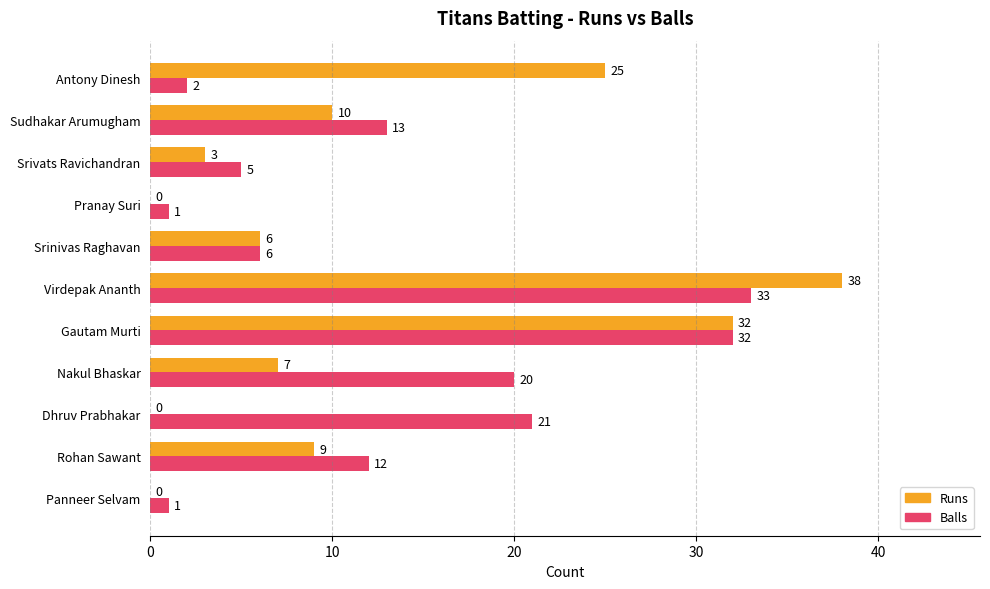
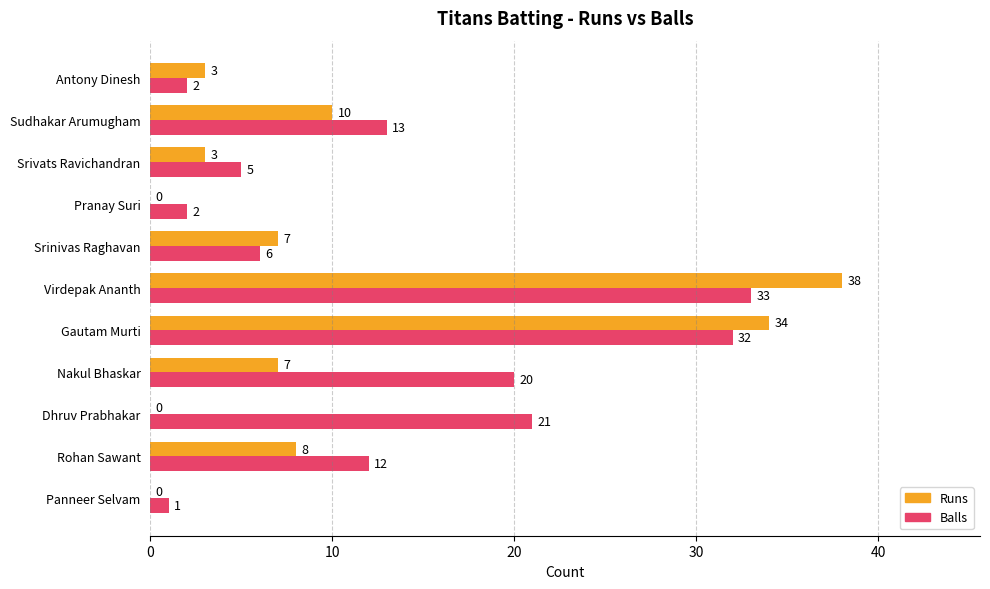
  {
    "Runs": {
-     "Antony Dinesh": 25,
+     "Antony Dinesh": 3,
      "Sudhakar Arumugham": 10,
      "Srivats Ravichandran": 3,
      "Pranay Suri": 0,
-     "Srinivas Raghavan": 6,
+     "Srinivas Raghavan": 7,
      "Virdepak Ananth": 38,
-     "Gautam Murti": 32,
+     "Gautam Murti": 34,
      "Nakul Bhaskar": 7,
      "Dhruv Prabhakar": 0,
-     "Rohan Sawant": 9,
+     "Rohan Sawant": 8,
      "Panneer Selvam": 0
    },
    "Balls": {
      "Antony Dinesh": 2,
      "Sudhakar Arumugham": 13,
      "Srivats Ravichandran": 5,
-     "Pranay Suri": 1,
+     "Pranay Suri": 2,
      "Srinivas Raghavan": 6,
      "Virdepak Ananth": 33,
      "Gautam Murti": 32,
      "Nakul Bhaskar": 20,
      "Dhruv Prabhakar": 21,
      "Rohan Sawant": 12,
      "Panneer Selvam": 1
    }
  }
